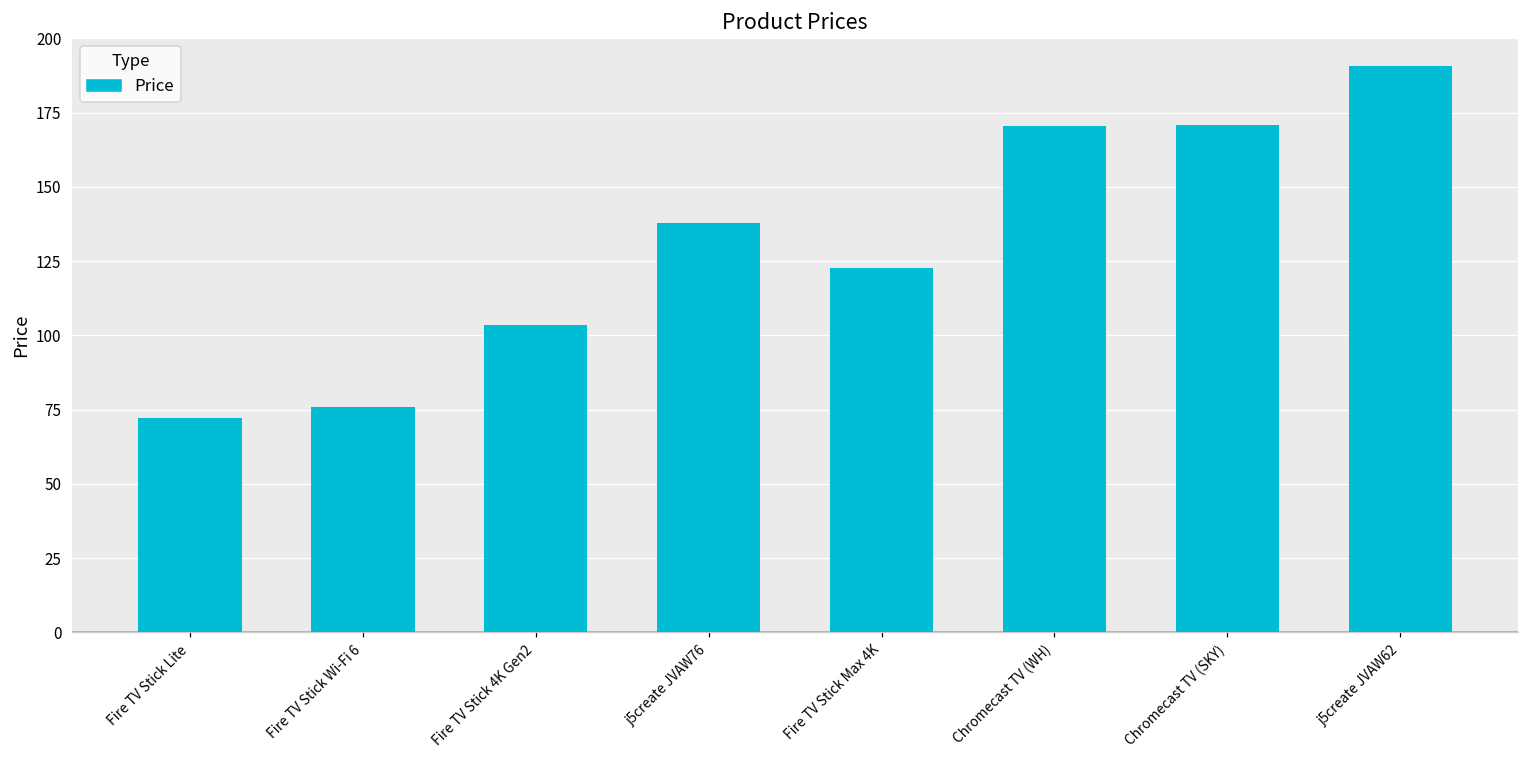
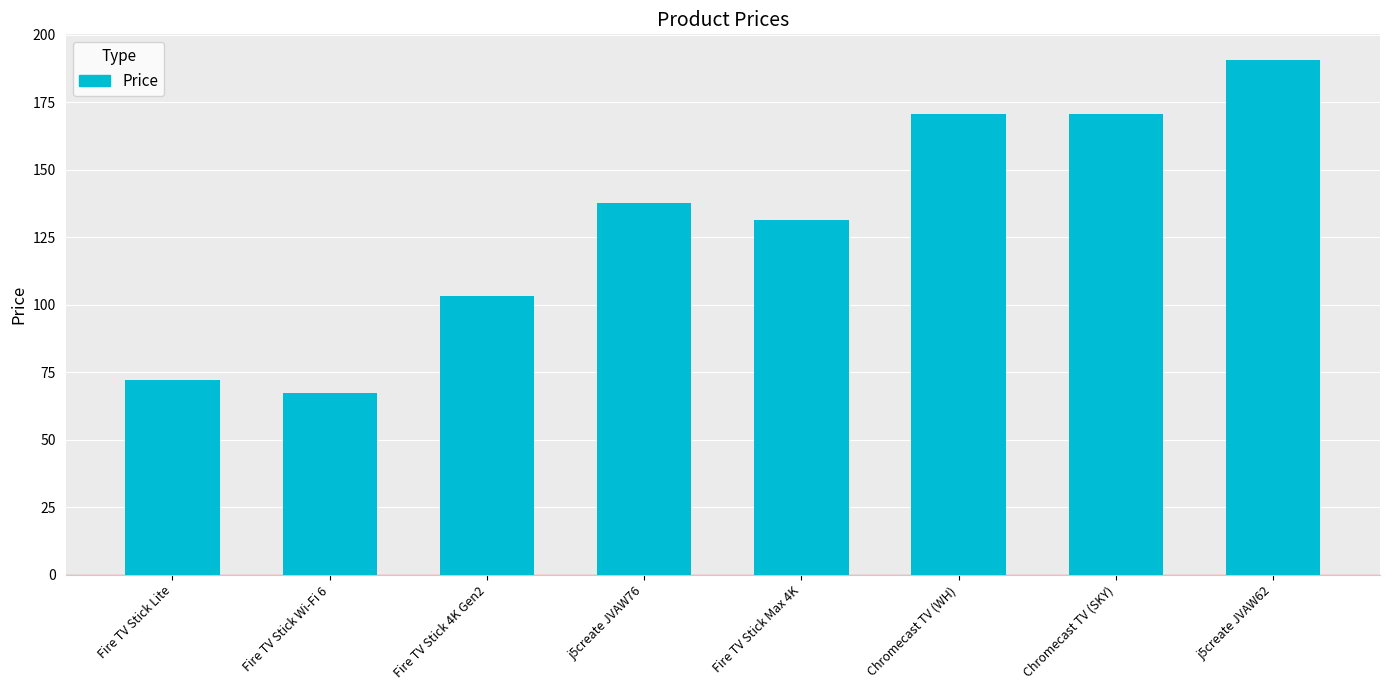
  {
    "Fire TV Stick Lite": 72,
-   "Fire TV Stick Wi-Fi 6": 76,
+   "Fire TV Stick Wi-Fi 6": 67,
    "Fire TV Stick 4K Gen2": 103,
    "j5create JVAW76": 138,
-   "Fire TV Stick Max 4K": 123,
+   "Fire TV Stick Max 4K": 132,
    "Chromecast TV (WH)": 171,
    "Chromecast TV (SKY)": 171,
    "j5create JVAW62": 191
  }
